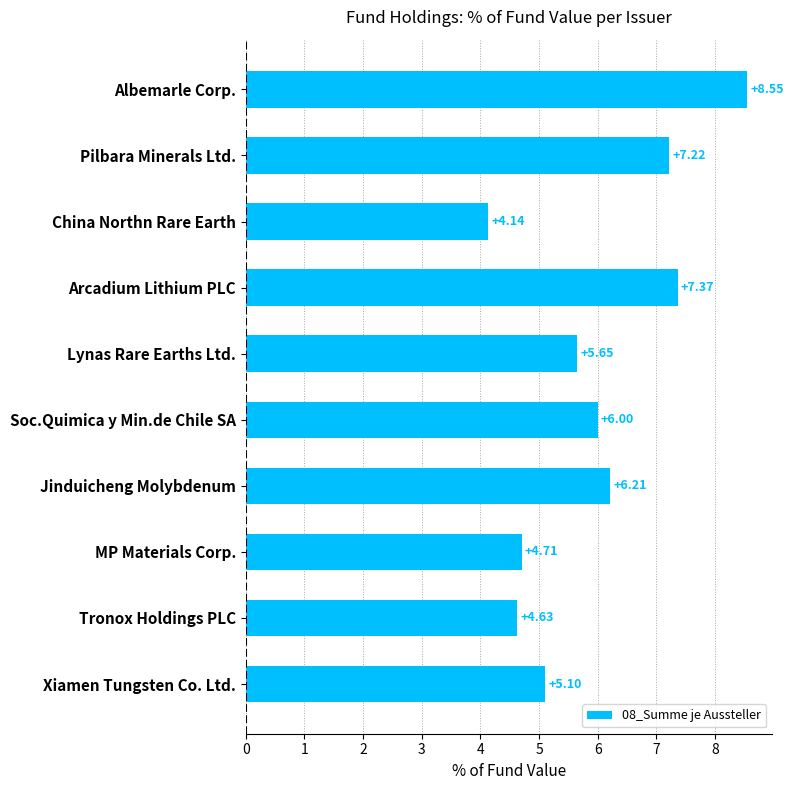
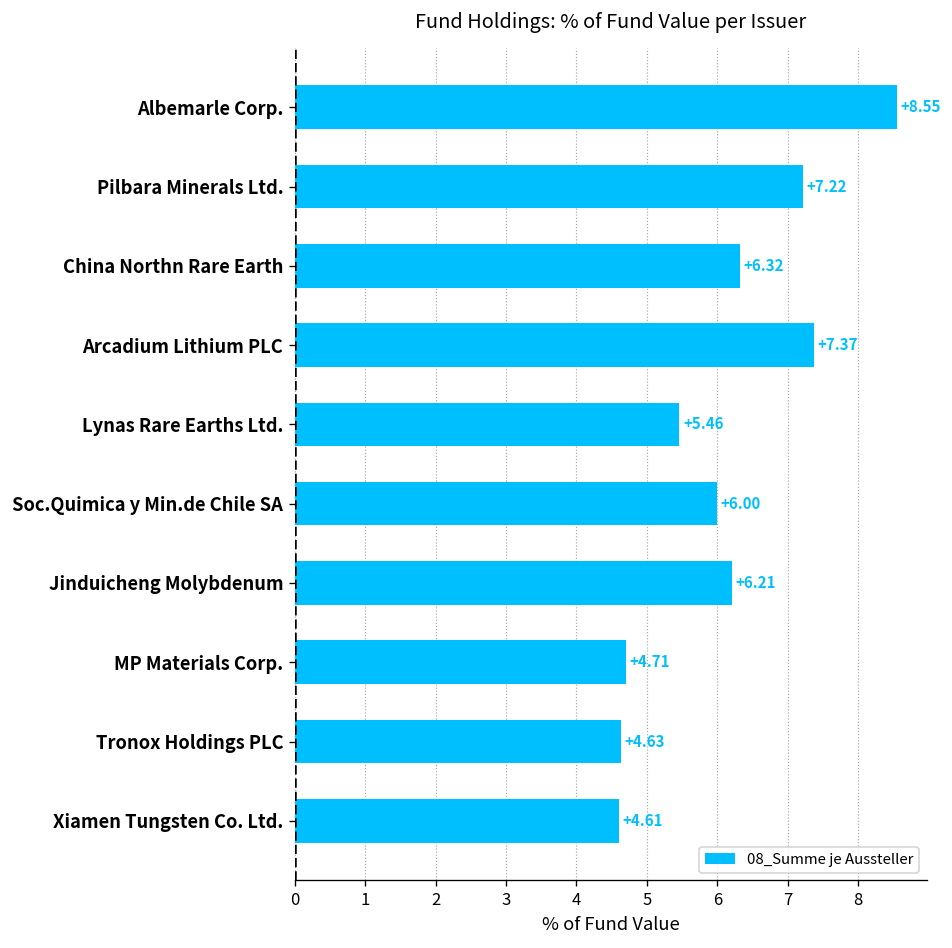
  {
    "Albemarle Corp.": "+8.55",
    "Pilbara Minerals Ltd.": "+7.22",
-   "China Northn Rare Earth": "+4.14",
+   "China Northn Rare Earth": "+6.32",
    "Arcadium Lithium PLC": "+7.37",
-   "Lynas Rare Earths Ltd.": "+5.65",
+   "Lynas Rare Earths Ltd.": "+5.46",
    "Soc.Quimica y Min.de Chile SA": "+6.00",
    "Jinduicheng Molybdenum": "+6.21",
    "MP Materials Corp.": "+4.71",
    "Tronox Holdings PLC": "+4.63",
-   "Xiamen Tungsten Co. Ltd.": "+5.10"
+   "Xiamen Tungsten Co. Ltd.": "+4.61"
  }
